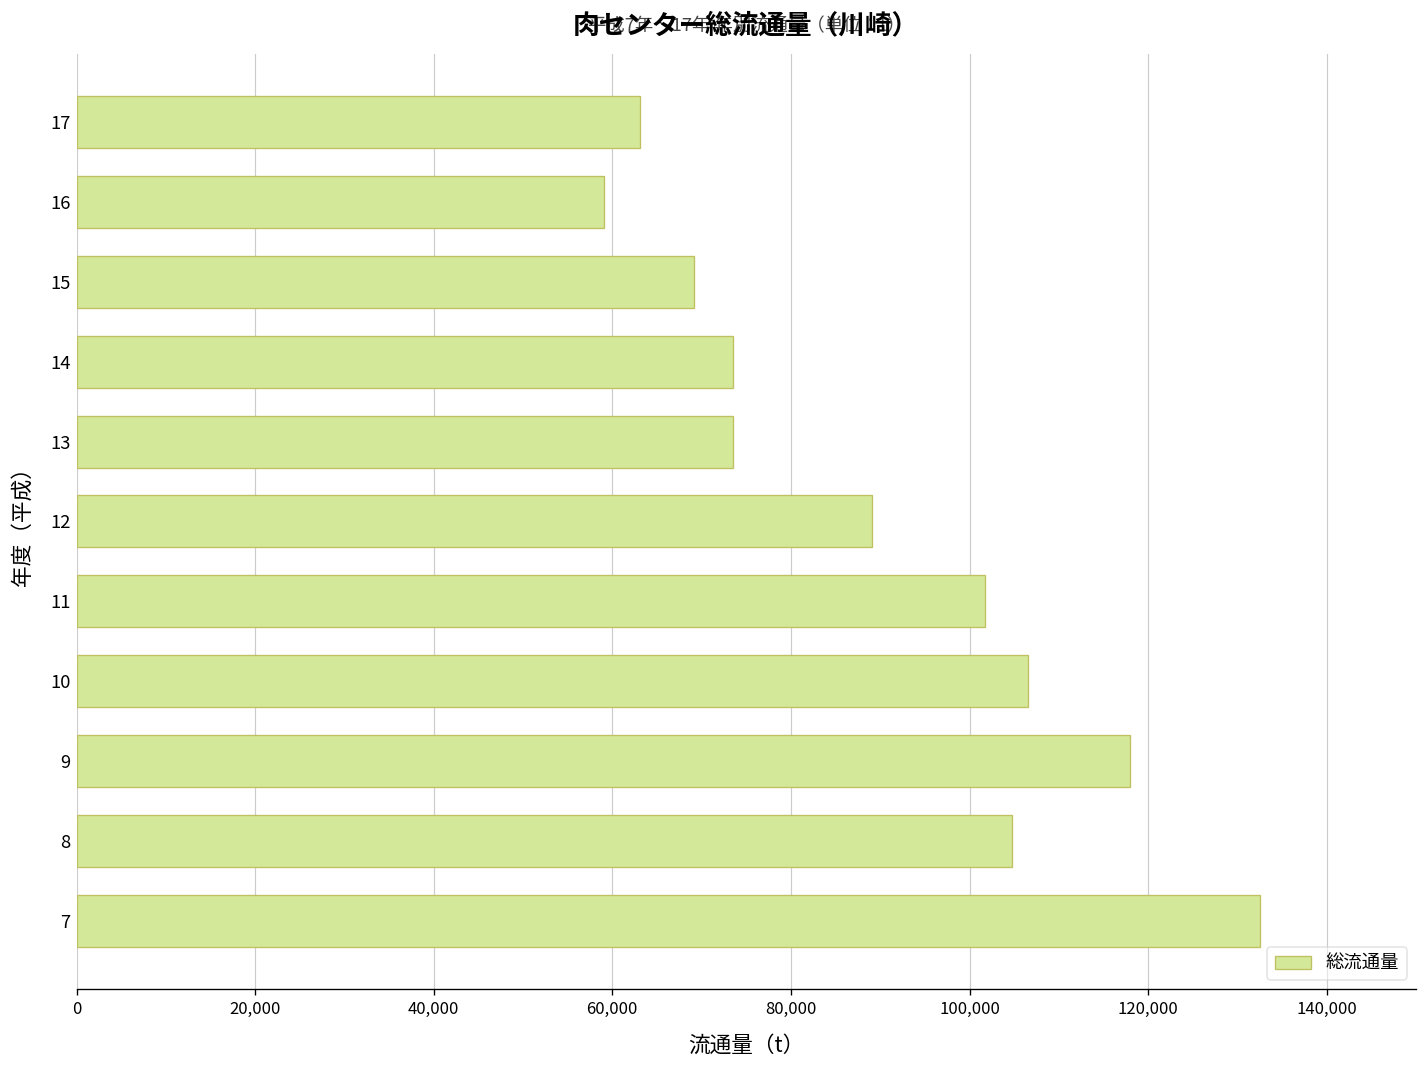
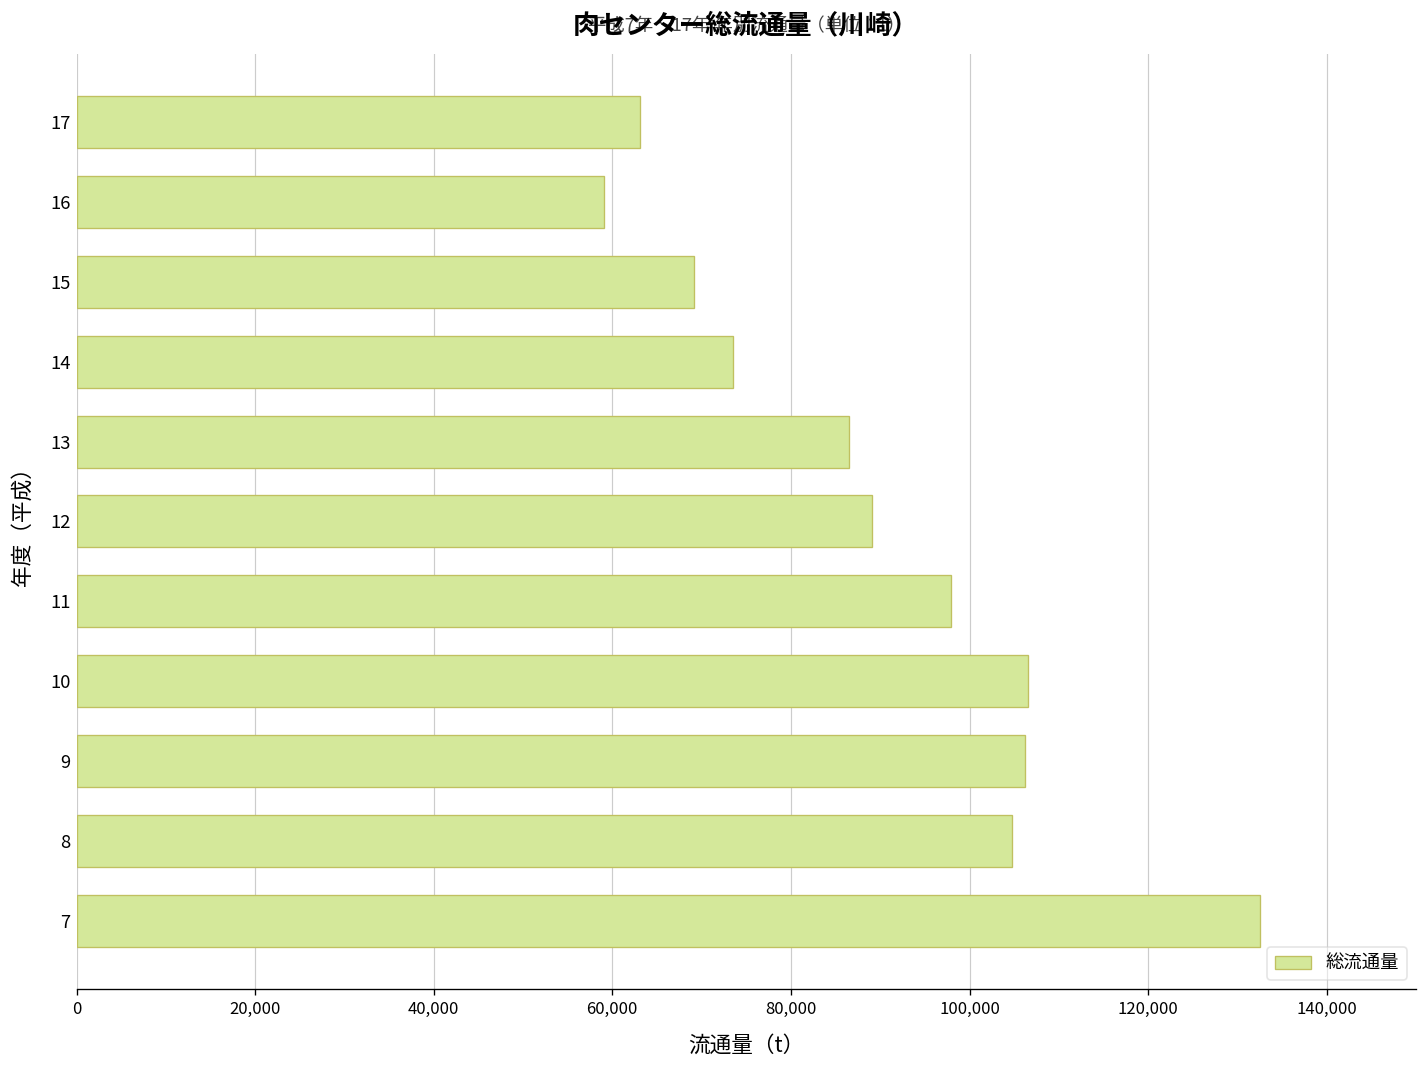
  {
    "17": "63,000",
    "16": "59,000",
    "15": "69,000",
    "14": "73,000",
-   "13": "73,000",
+   "13": "87,000",
    "12": "89,000",
-   "11": "102,000",
+   "11": "98,000",
    "10": "107,000",
-   "9": "118,000",
+   "9": "106,000",
    "8": "105,000",
    "7": "133,000"
  }
